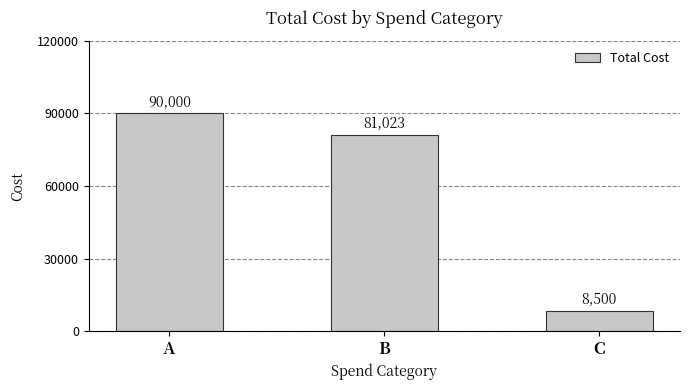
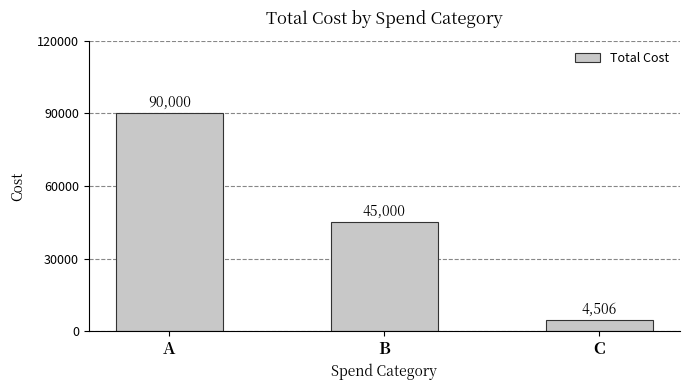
  {
    "A": "90,000",
-   "B": "81,023",
-   "C": "8,500"
+   "B": "45,000",
+   "C": "4,506"
  }
